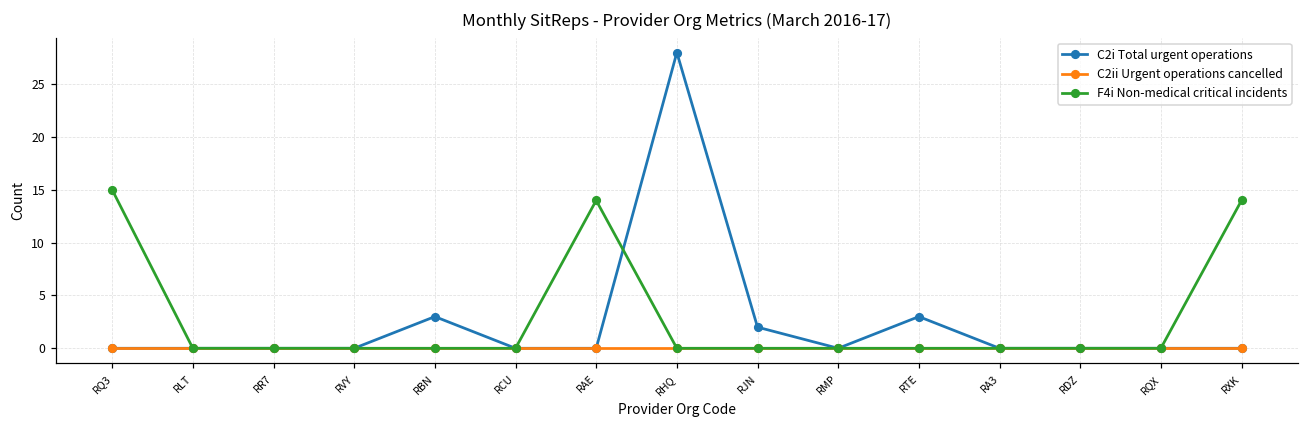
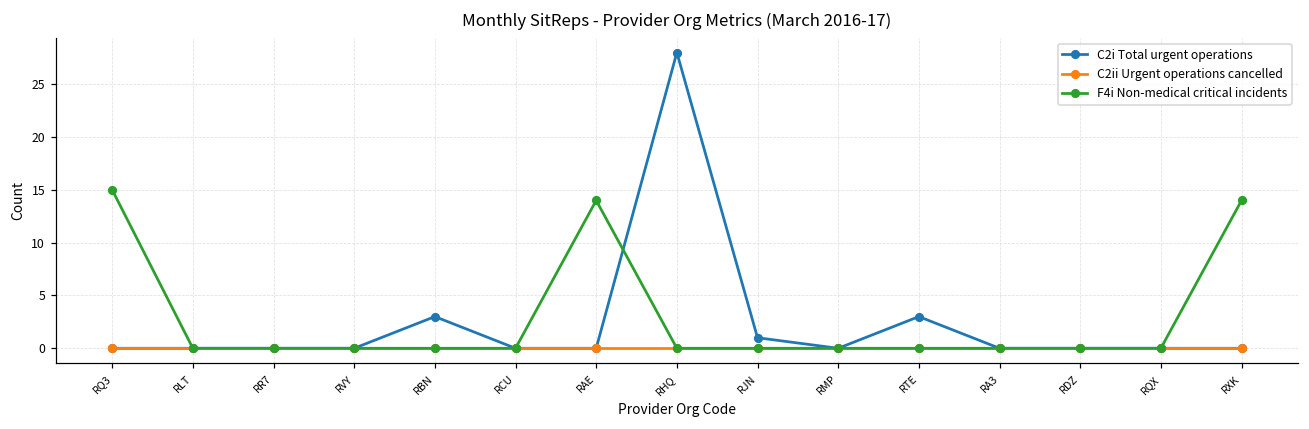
  {
    "C2i Total urgent operations": {
      "RBN": 3,
      "RHQ": 28,
-     "RJN": 2,
+     "RJN": 1,
      "RTE": 3
    },
    "F4i Non-medical critical incidents": {
      "RQ3": 15,
      "RAE": 14,
      "RXK": 14
    }
  }
